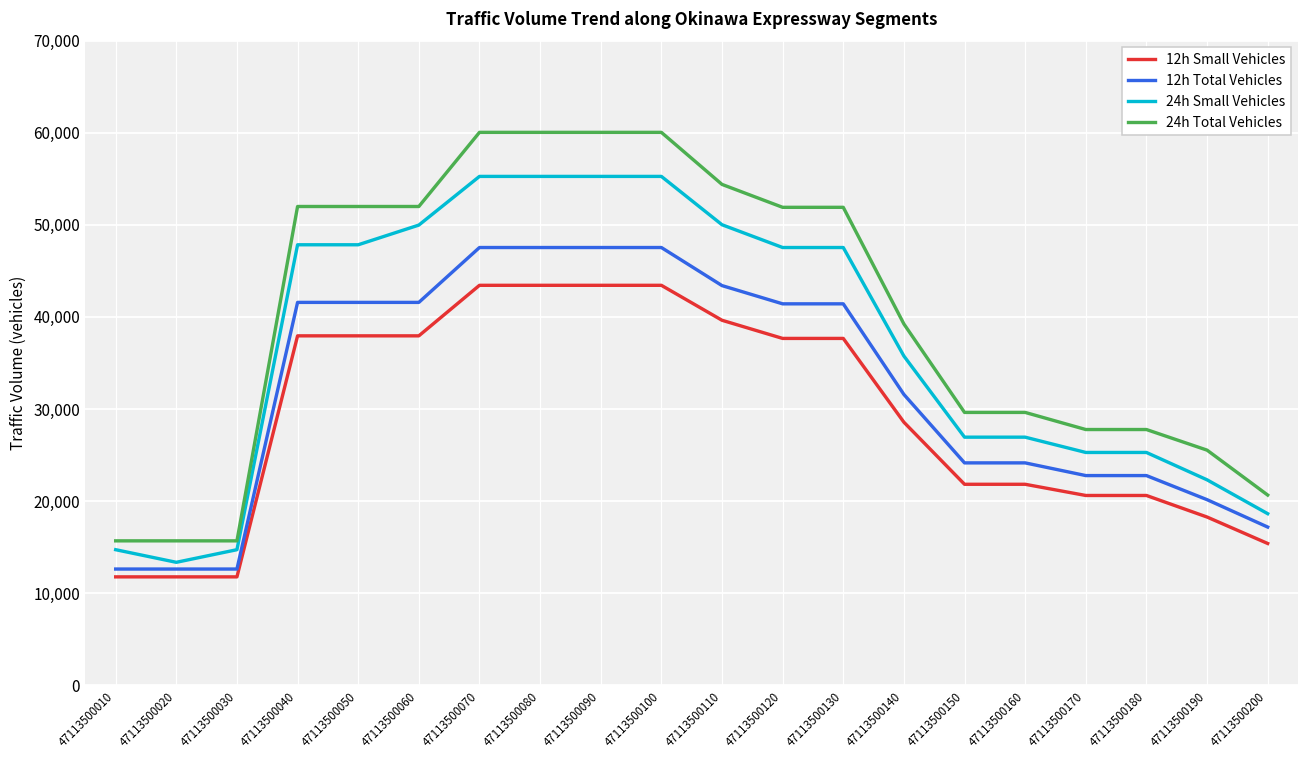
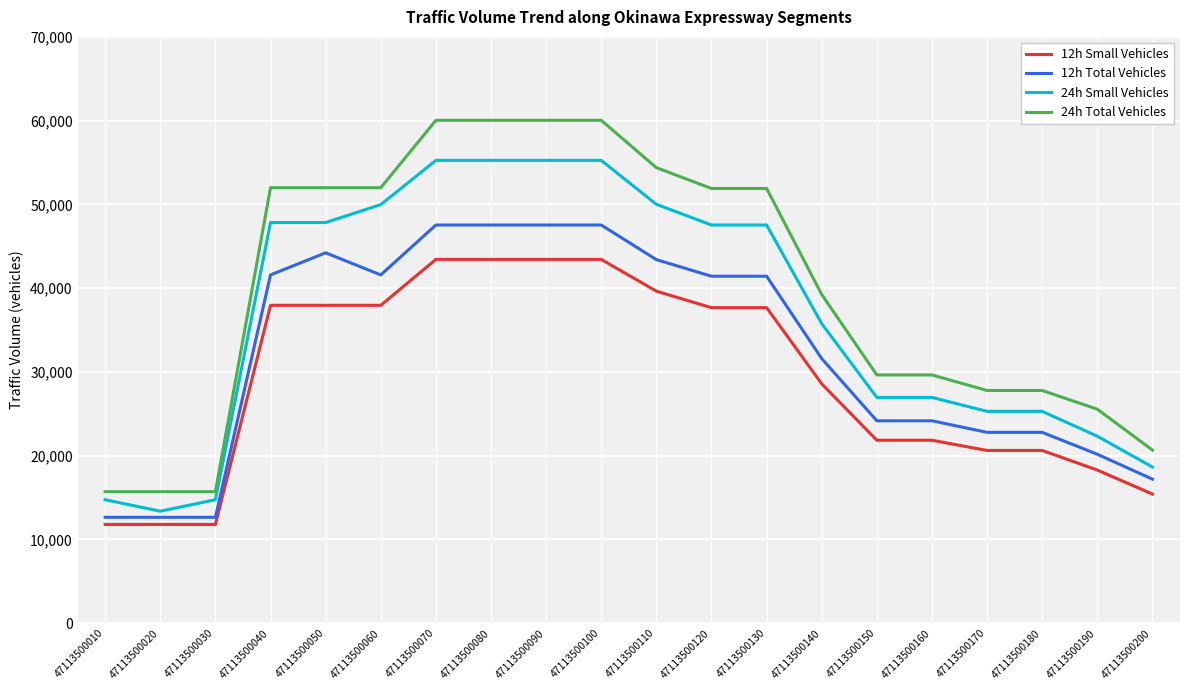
  {
    "12h Small Vehicles": {
      "47113500010": "12,000",
      "47113500020": "12,000",
      "47113500030": "12,000",
      "47113500040": "38,000",
      "47113500050": "38,000",
      "47113500060": "38,000",
      "47113500070": "43,000",
      "47113500080": "43,000",
      "47113500090": "43,000",
      "47113500100": "43,000",
      "47113500110": "40,000",
      "47113500120": "38,000",
      "47113500130": "38,000",
      "47113500140": "29,000",
      "47113500150": "22,000",
      "47113500160": "22,000",
      "47113500170": "21,000",
      "47113500180": "21,000",
      "47113500190": "18,000",
      "47113500200": "15,000"
    },
    "12h Total Vehicles": {
      "47113500010": "13,000",
      "47113500020": "13,000",
      "47113500030": "13,000",
      "47113500040": "42,000",
-     "47113500050": "42,000",
+     "47113500050": "44,000",
      "47113500060": "42,000",
      "47113500070": "48,000",
      "47113500080": "48,000",
      "47113500090": "48,000",
      "47113500100": "48,000",
      "47113500110": "43,000",
      "47113500120": "41,000",
      "47113500130": "41,000",
      "47113500140": "32,000",
      "47113500150": "24,000",
      "47113500160": "24,000",
      "47113500170": "23,000",
      "47113500180": "23,000",
      "47113500190": "20,000",
      "47113500200": "17,000"
    },
    "24h Small Vehicles": {
      "47113500010": "15,000",
      "47113500020": "13,000",
      "47113500030": "15,000",
      "47113500040": "48,000",
      "47113500050": "48,000",
      "47113500060": "50,000",
      "47113500070": "55,000",
      "47113500080": "55,000",
      "47113500090": "55,000",
      "47113500100": "55,000",
      "47113500110": "50,000",
      "47113500120": "48,000",
      "47113500130": "48,000",
      "47113500140": "36,000",
      "47113500150": "27,000",
      "47113500160": "27,000",
      "47113500170": "25,000",
      "47113500180": "25,000",
      "47113500190": "22,000",
      "47113500200": "19,000"
    },
    "24h Total Vehicles": {
      "47113500010": "16,000",
      "47113500020": "16,000",
      "47113500030": "16,000",
      "47113500040": "52,000",
      "47113500050": "52,000",
      "47113500060": "52,000",
      "47113500070": "60,000",
      "47113500080": "60,000",
      "47113500090": "60,000",
      "47113500100": "60,000",
      "47113500110": "54,000",
      "47113500120": "52,000",
      "47113500130": "52,000",
      "47113500140": "39,000",
      "47113500150": "30,000",
      "47113500160": "30,000",
      "47113500170": "28,000",
      "47113500180": "28,000",
      "47113500190": "26,000",
      "47113500200": "21,000"
    }
  }
